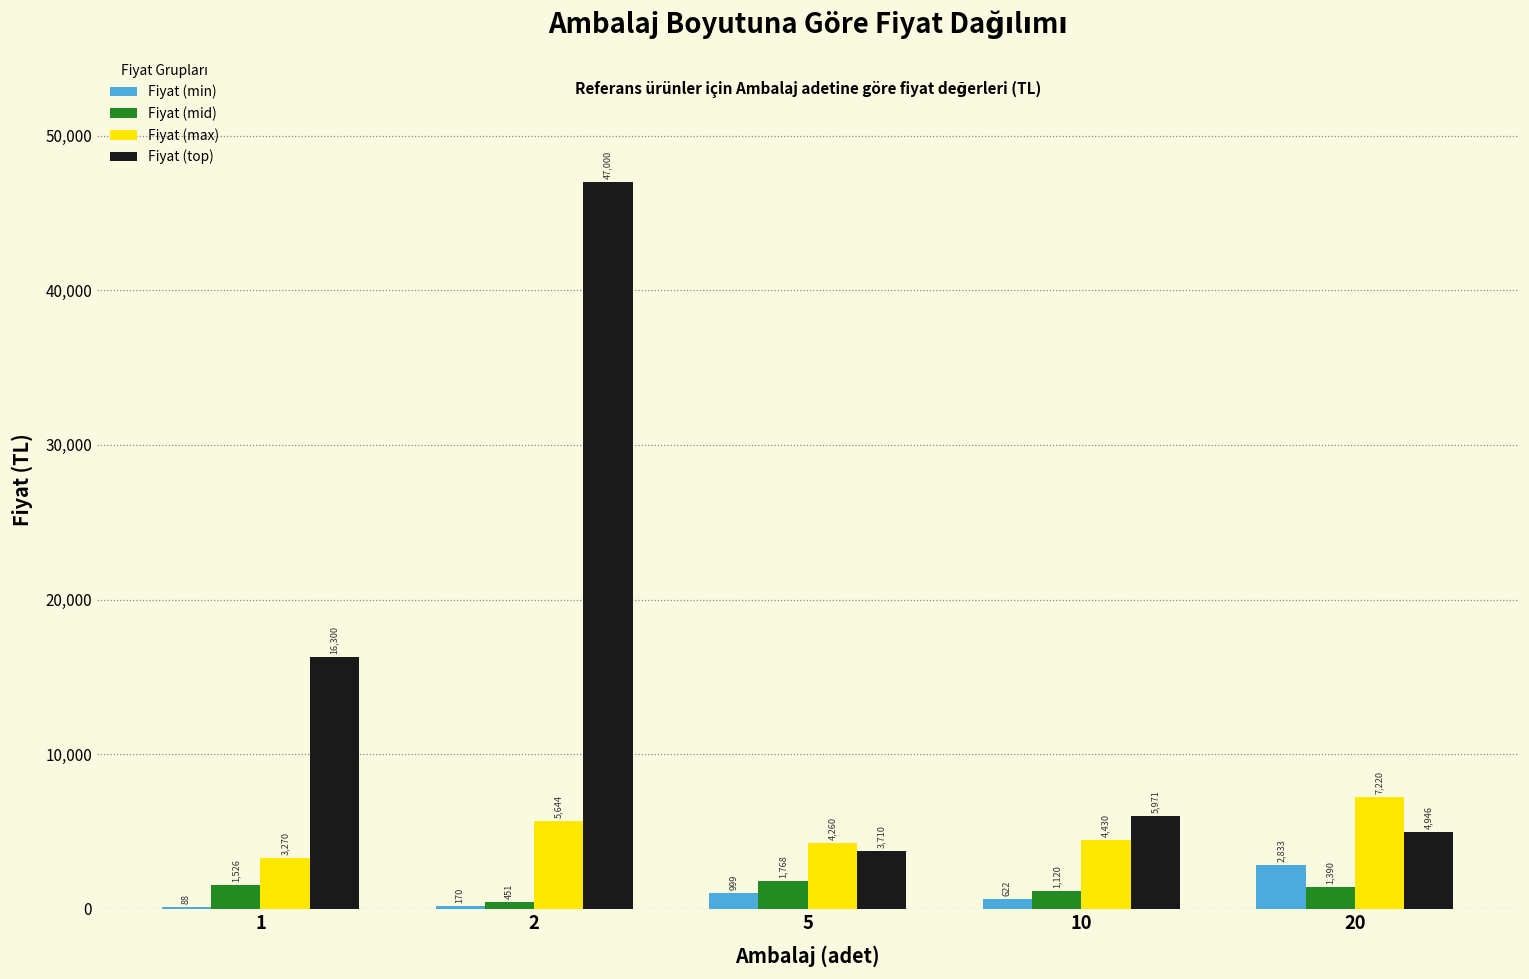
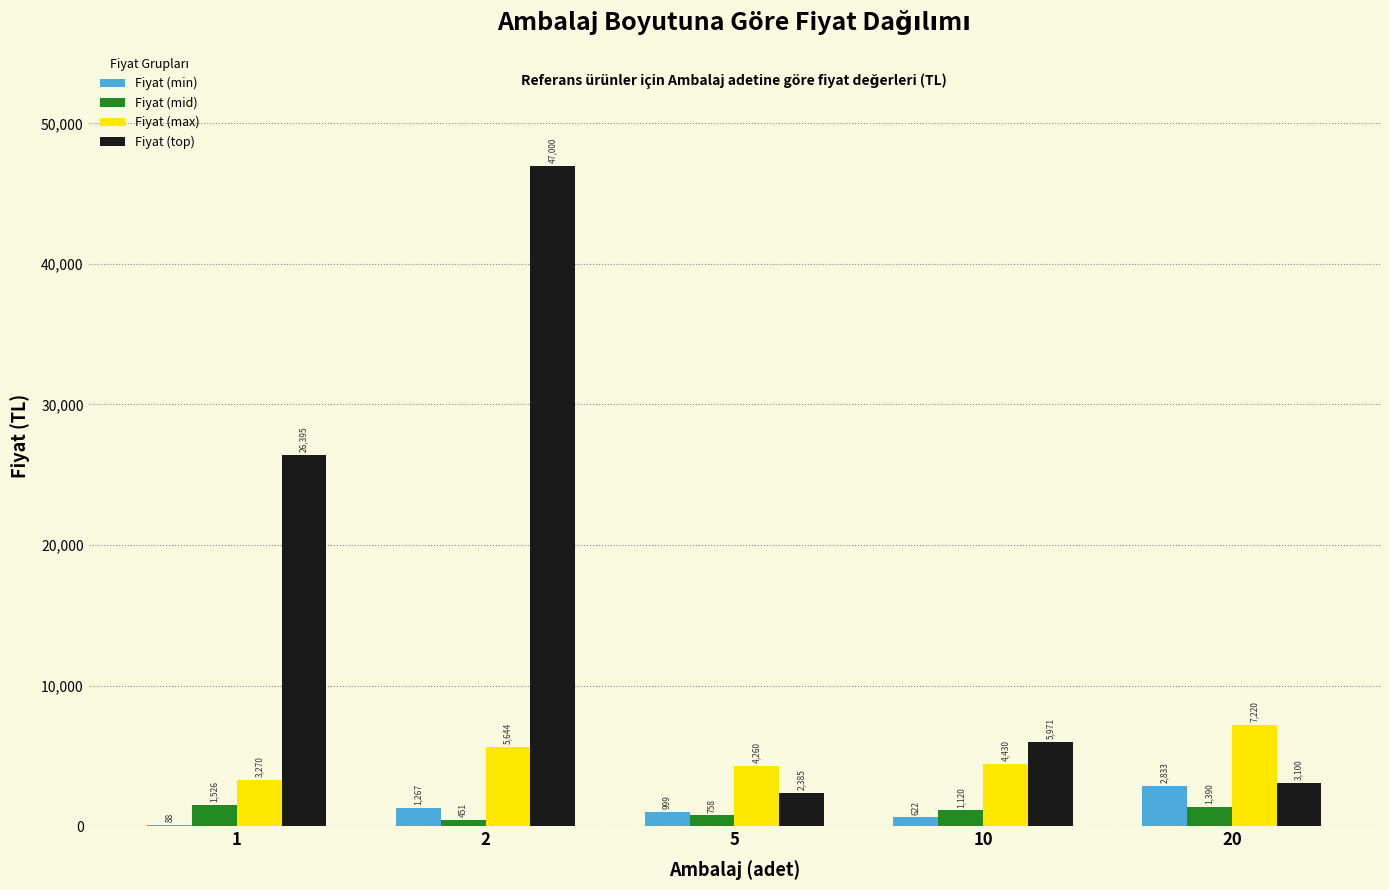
  {
    "Fiyat (min)": {
      "1": "88",
-     "2": "170",
+     "2": "1,267",
      "5": "999",
      "10": "622",
      "20": "2,833"
    },
    "Fiyat (mid)": {
      "1": "1,526",
      "2": "451",
-     "5": "1,768",
+     "5": "758",
      "10": "1,120",
      "20": "1,390"
    },
    "Fiyat (max)": {
      "1": "3,270",
      "2": "5,644",
      "5": "4,260",
      "10": "4,430",
      "20": "7,220"
    },
    "Fiyat (top)": {
-     "1": "16,300",
+     "1": "26,395",
      "2": "47,000",
-     "5": "3,710",
+     "5": "2,385",
      "10": "5,971",
-     "20": "4,946"
+     "20": "3,100"
    }
  }
